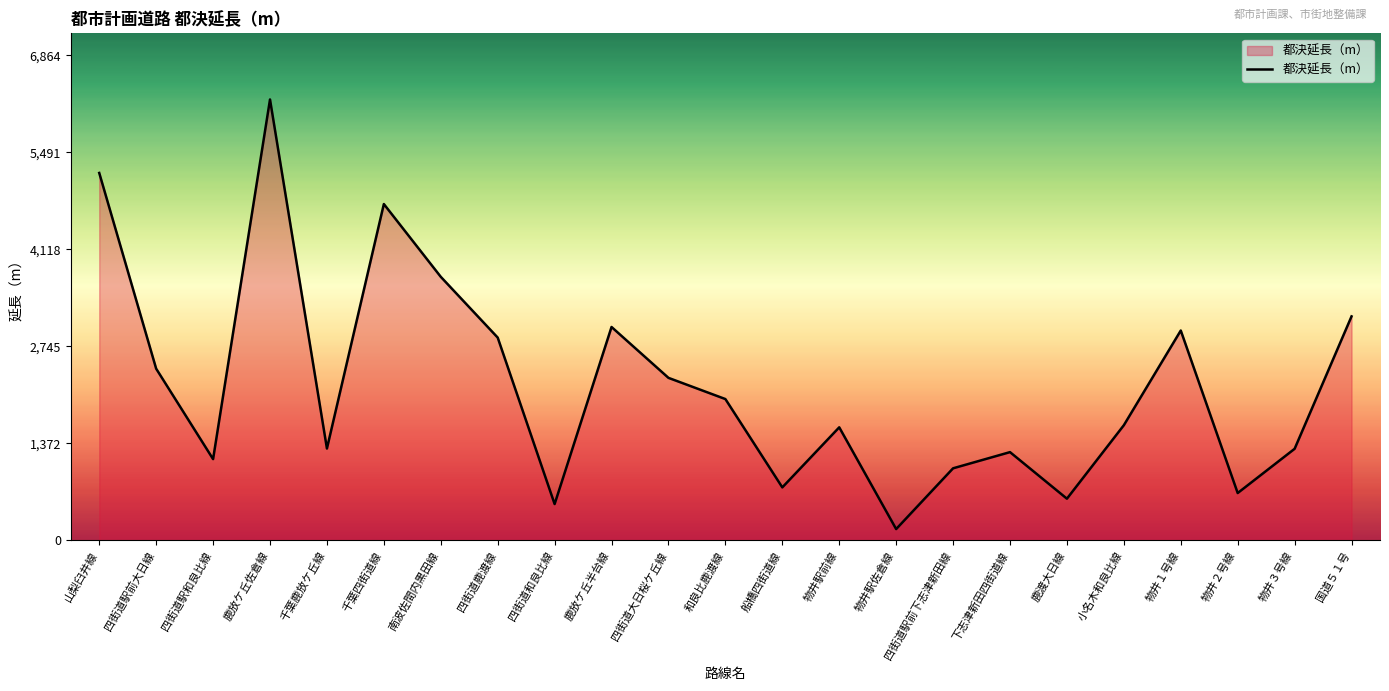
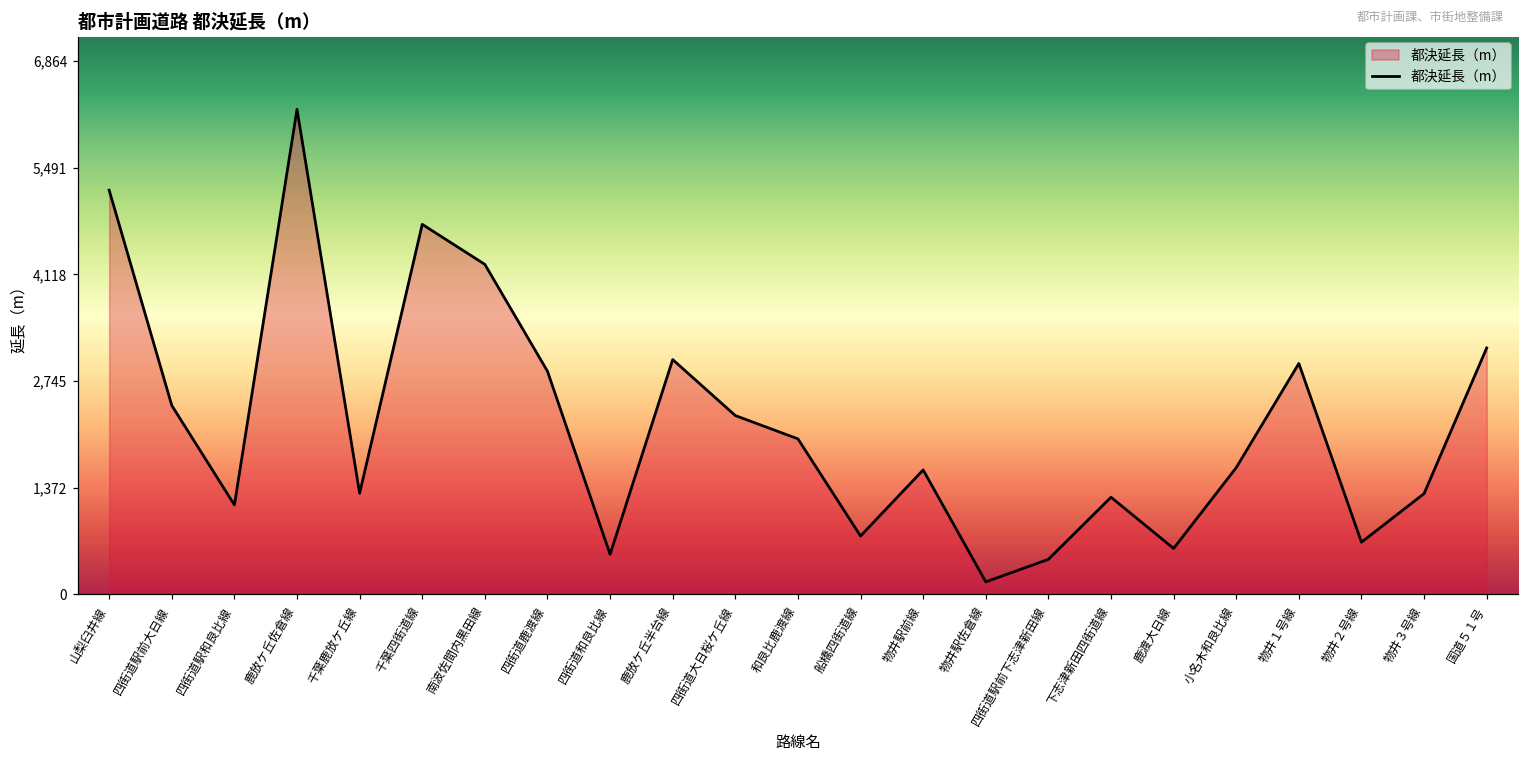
  {
    "山梨臼井線": "5,200",
    "四街道駅前大日線": "2,400",
    "四街道駅和良比線": "1,200",
    "鹿放ケ丘佐倉線": "6,200",
    "千葉鹿放ケ丘線": "1,300",
    "千葉四街道線": "4,800",
-   "南波佐間内黒田線": "3,700",
+   "南波佐間内黒田線": "4,200",
    "四街道鹿渡線": "2,900",
    "四街道和良比線": "500",
    "鹿放ケ丘半台線": "3,000",
    "四街道大日桜ケ丘線": "2,300",
    "和良比鹿渡線": "2,000",
    "船橋四街道線": "800",
    "物井駅前線": "1,600",
    "物井駅佐倉線": "200",
-   "四街道駅前下志津新田線": "1,000",
+   "四街道駅前下志津新田線": "500",
    "下志津新田四街道線": "1,200",
    "鹿渡大日線": "600",
    "小名木和良比線": "1,600",
    "物井１号線": "3,000",
    "物井２号線": "700",
    "物井３号線": "1,300",
    "国道５１号": "3,200"
  }
